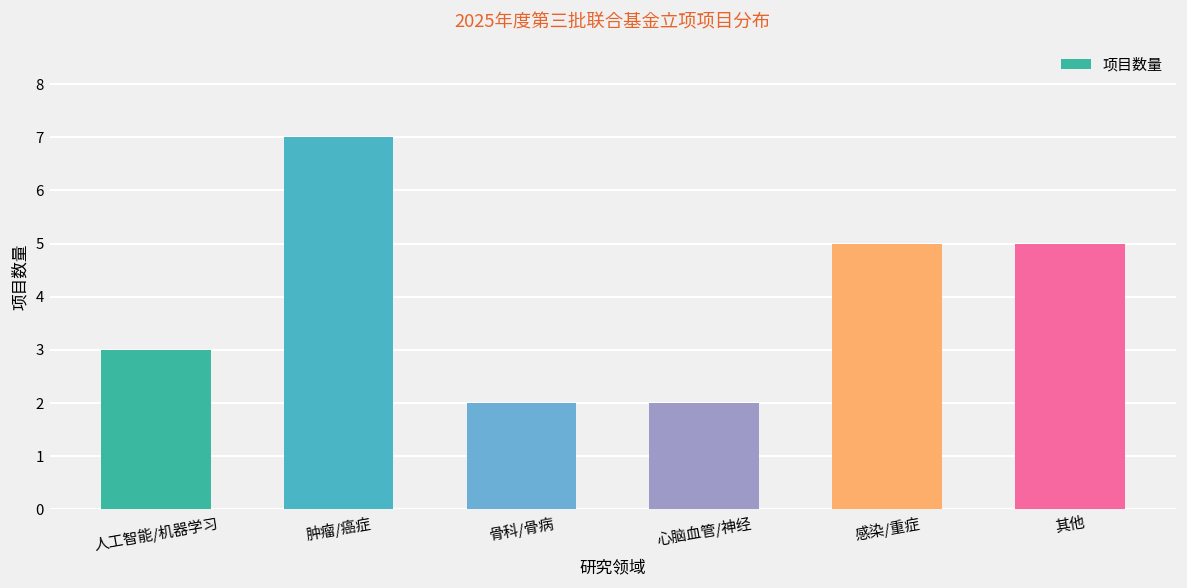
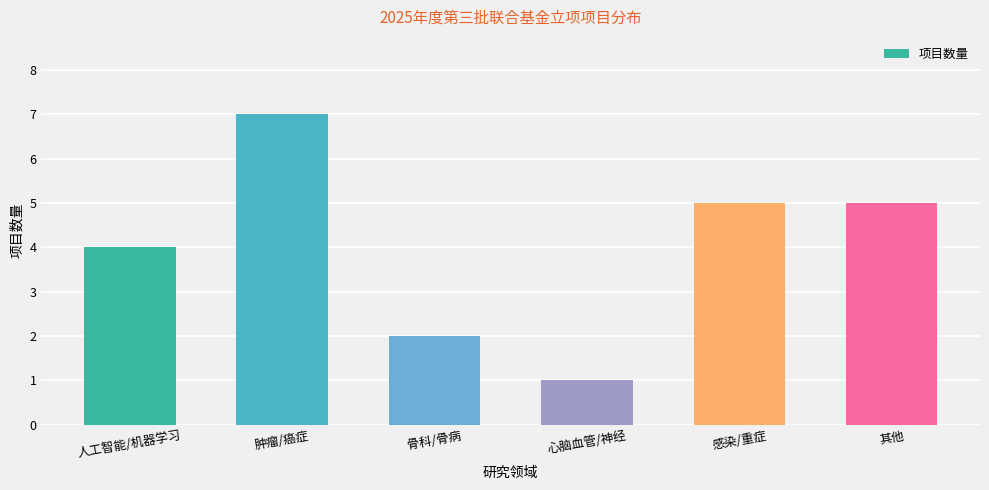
  {
-   "人工智能/机器学习": 3,
+   "人工智能/机器学习": 4,
    "肿瘤/癌症": 7,
    "骨科/骨病": 2,
-   "心脑血管/神经": 2,
+   "心脑血管/神经": 1,
    "感染/重症": 5,
    "其他": 5
  }
